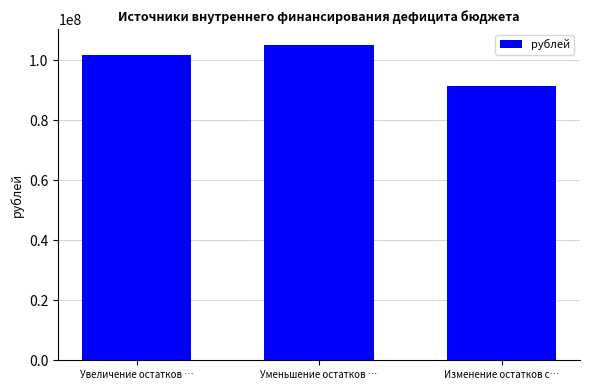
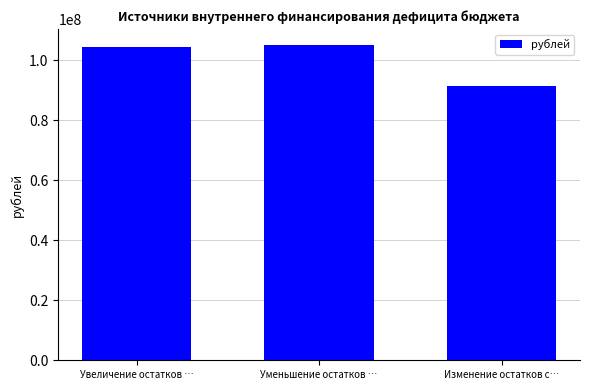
  {
-   "Увеличение остатков …": 102000000,
+   "Увеличение остатков …": 104000000,
    "Уменьшение остатков …": 105000000,
    "Изменение остатков с…": 92000000
  }
